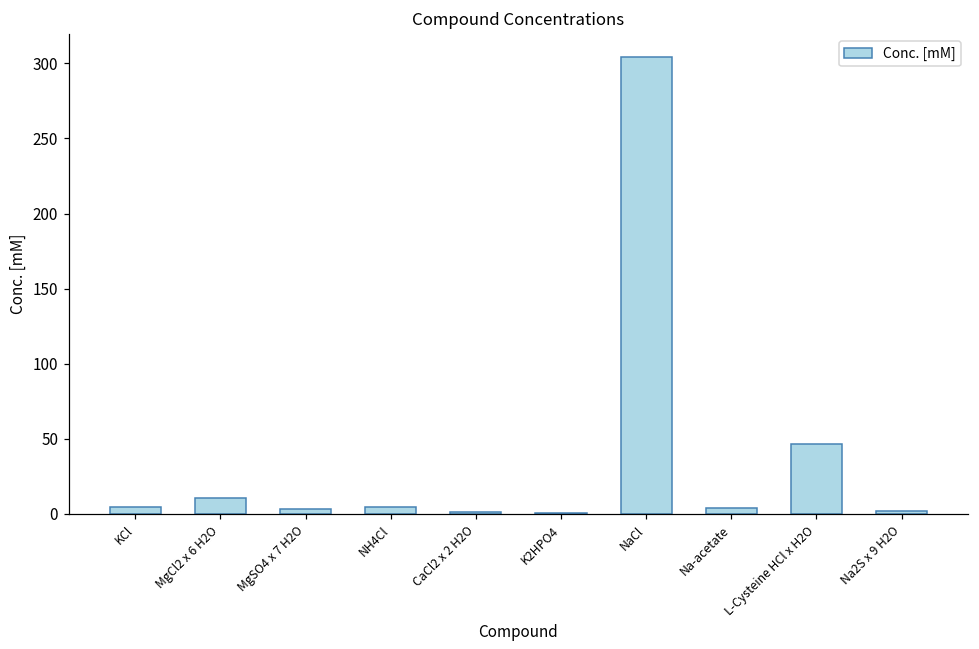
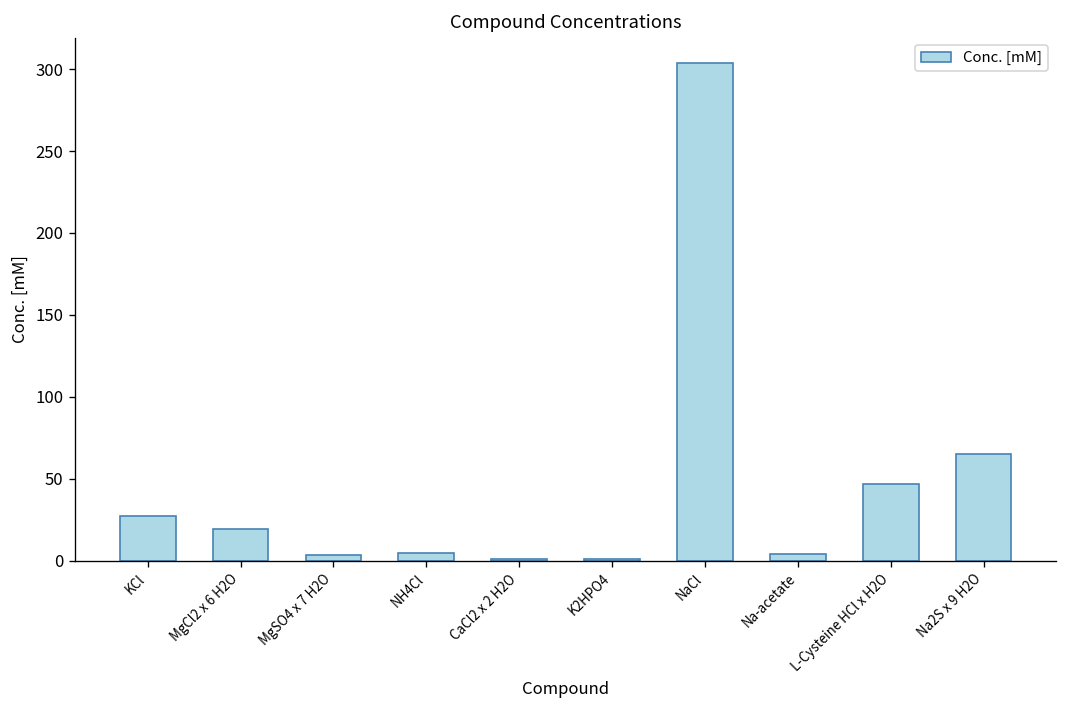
  {
-   "KCl": 5,
-   "MgCl2 x 6 H2O": 11,
+   "KCl": 27,
+   "MgCl2 x 6 H2O": 19,
    "MgSO4 x 7 H2O": 3,
    "NH4Cl": 5,
    "NaCl": 304,
    "Na-acetate": 4,
    "L-Cysteine HCl x H2O": 47,
-   "Na2S x 9 H2O": 2
+   "Na2S x 9 H2O": 65
  }
